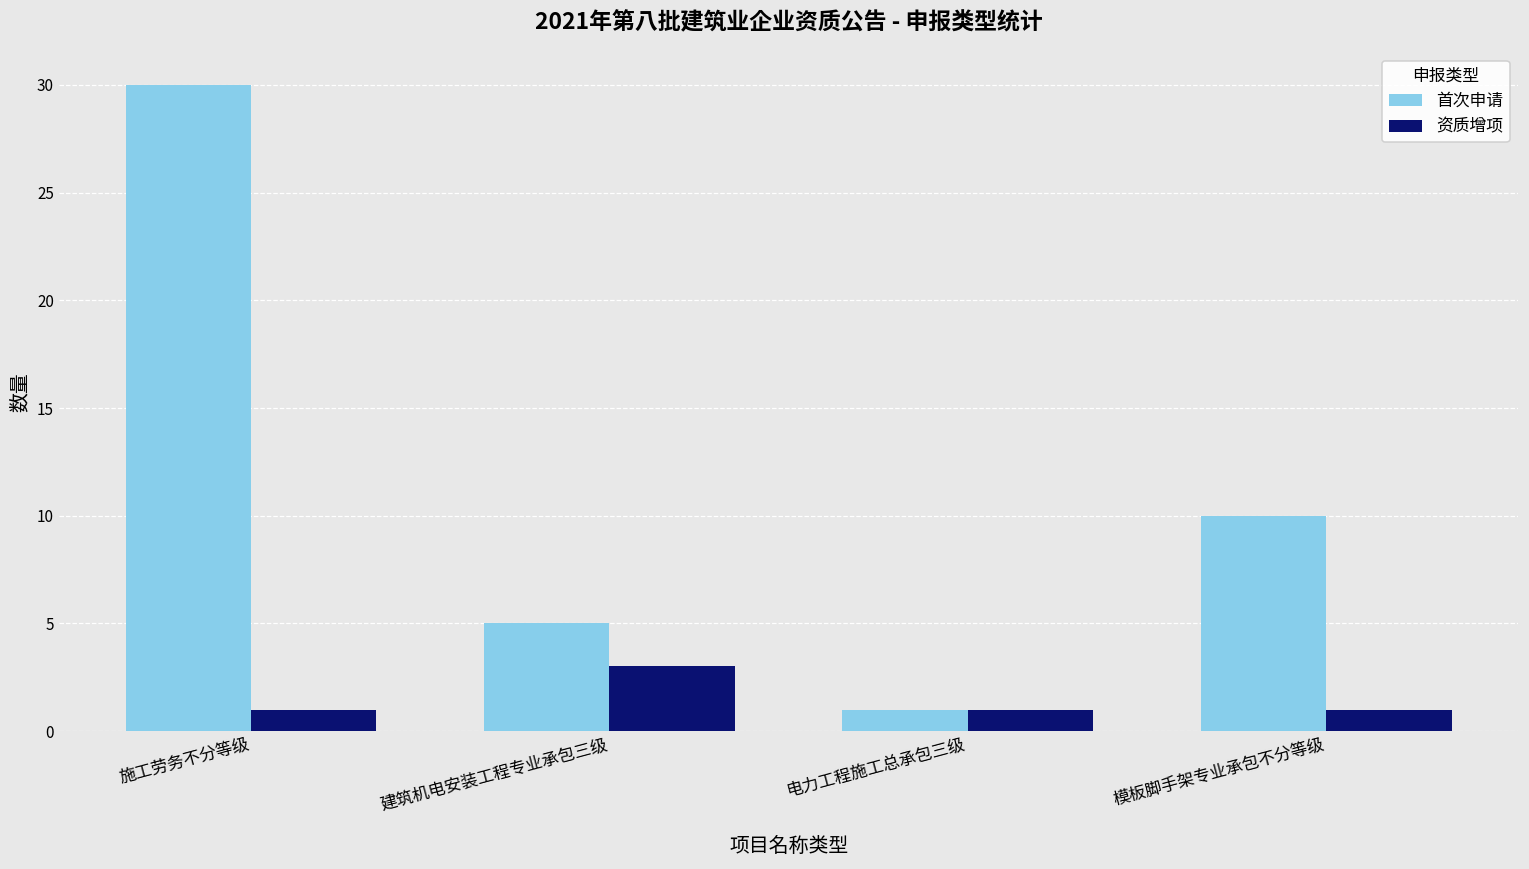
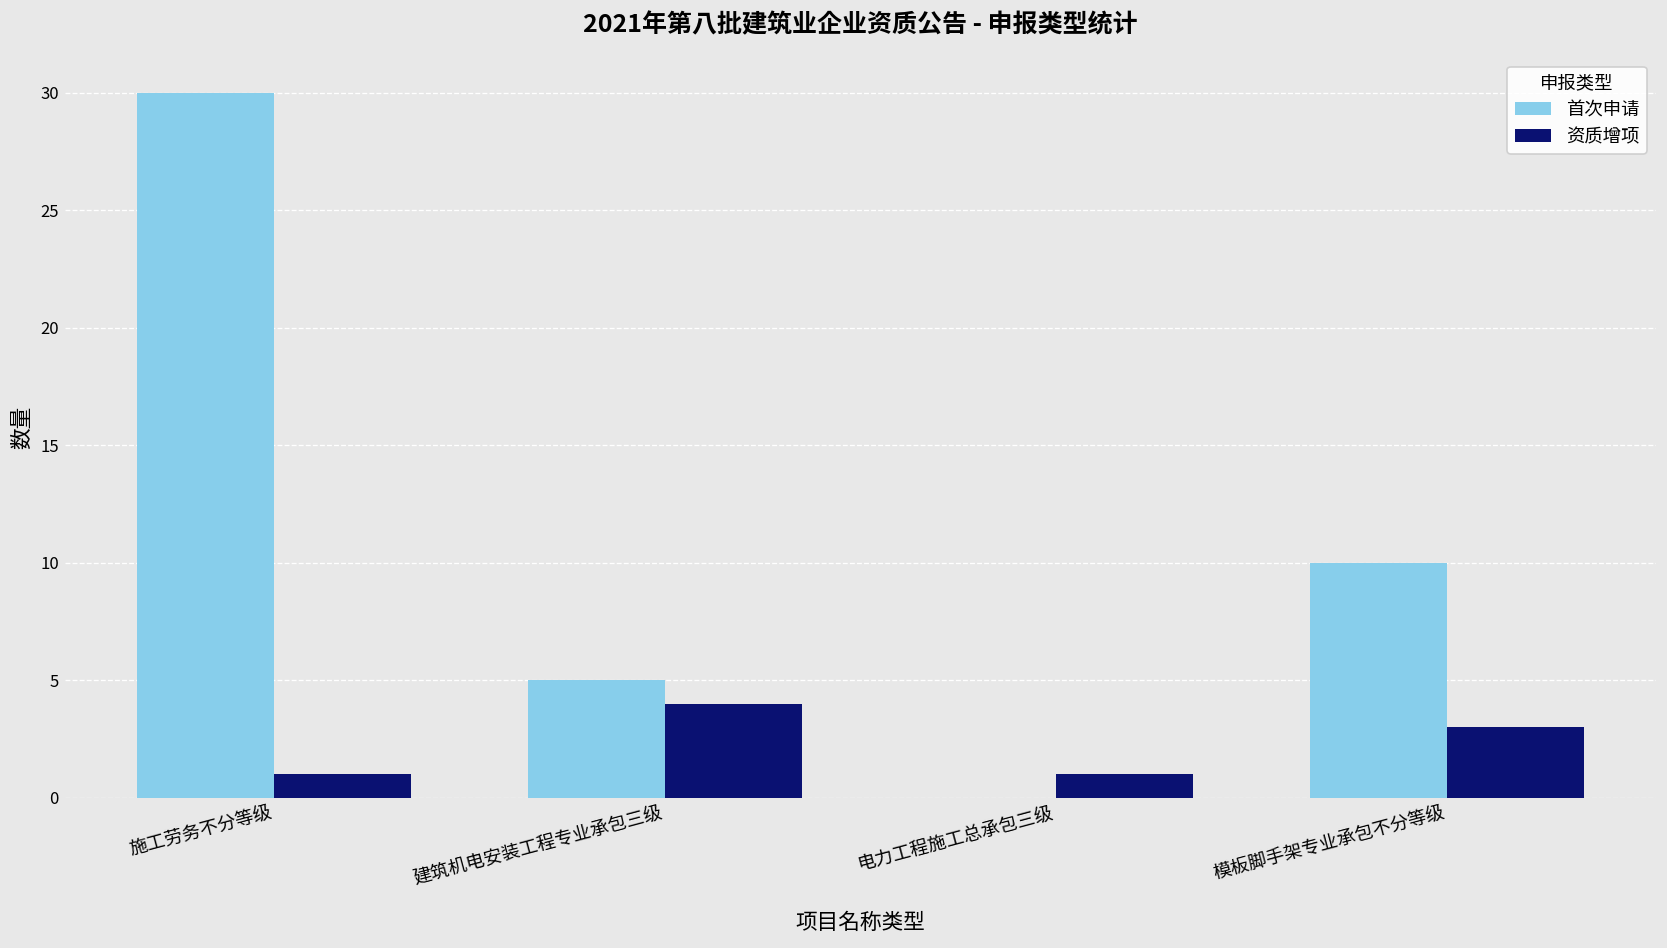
  {
    "首次申请": {
      "施工劳务不分等级": 30,
      "建筑机电安装工程专业承包三级": 5,
-     "电力工程施工总承包三级": 1,
+     "电力工程施工总承包三级": 0,
      "模板脚手架专业承包不分等级": 10
    },
    "资质增项": {
      "施工劳务不分等级": 1,
-     "建筑机电安装工程专业承包三级": 3,
+     "建筑机电安装工程专业承包三级": 4,
      "电力工程施工总承包三级": 1,
-     "模板脚手架专业承包不分等级": 1
+     "模板脚手架专业承包不分等级": 3
    }
  }
